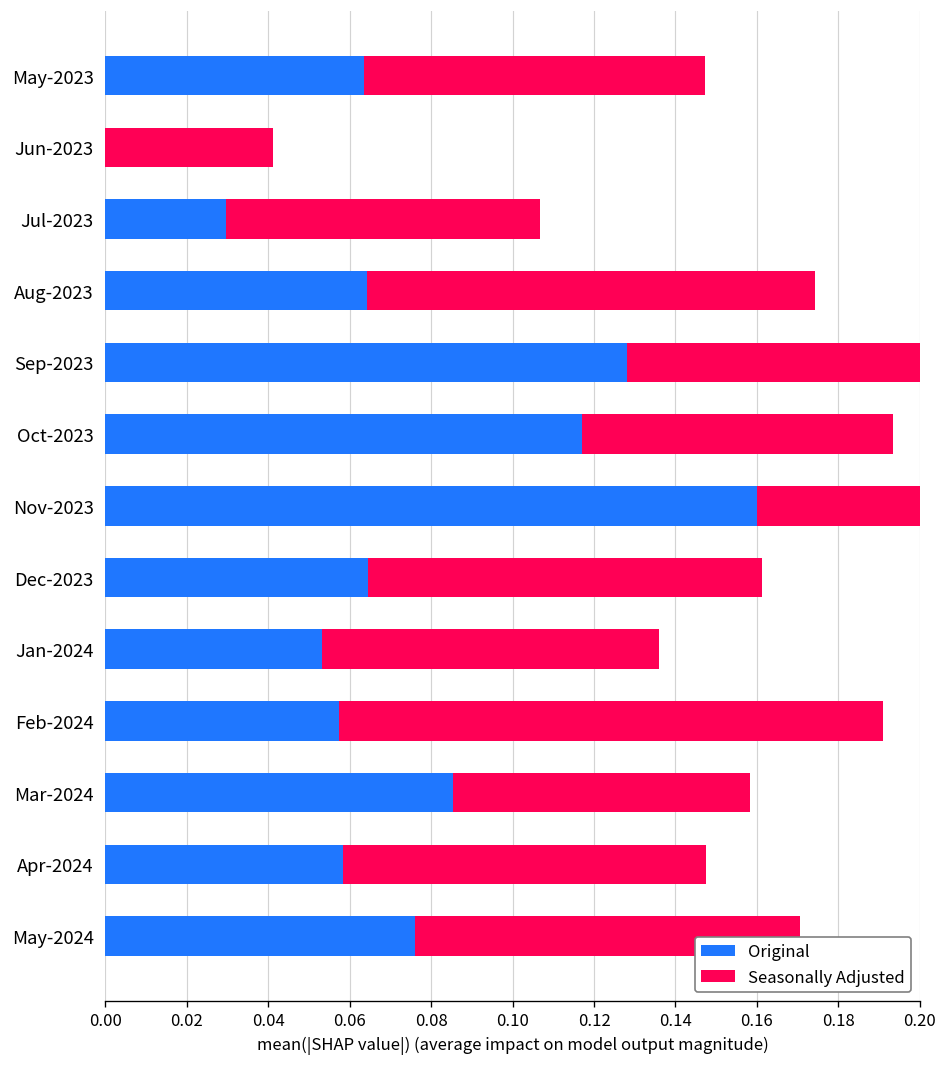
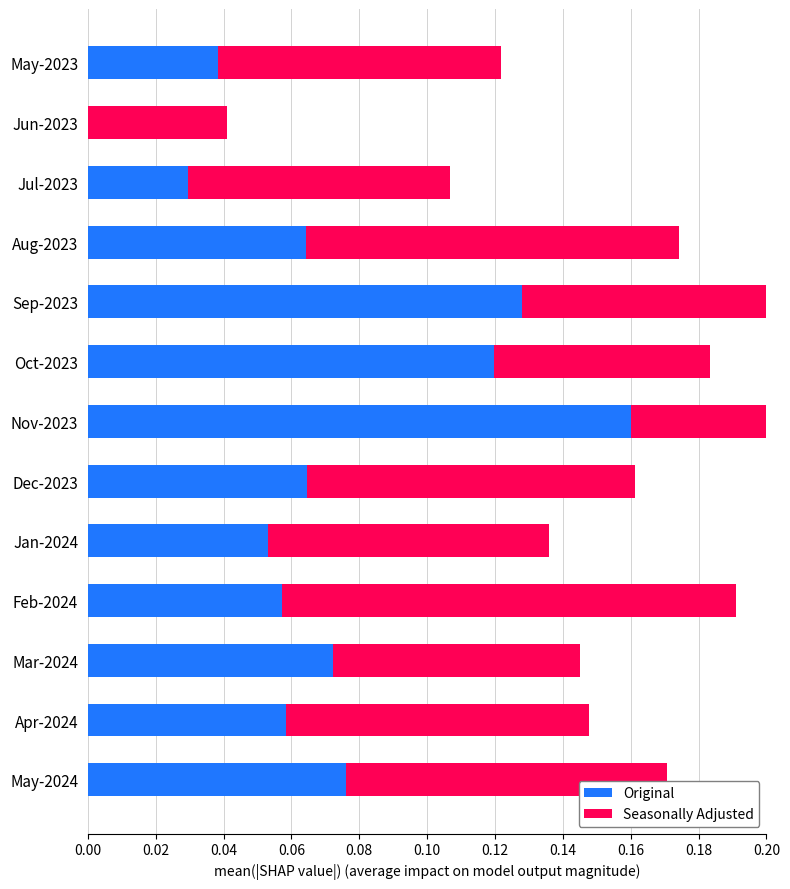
  {
    "Original": {
-     "May-2023": 0.064,
+     "May-2023": 0.038,
      "Jun-2023": 0.000,
      "Jul-2023": 0.030,
      "Aug-2023": 0.064,
      "Sep-2023": 0.128,
-     "Oct-2023": 0.117,
+     "Oct-2023": 0.120,
      "Nov-2023": 0.160,
      "Dec-2023": 0.064,
      "Jan-2024": 0.053,
      "Feb-2024": 0.057,
-     "Mar-2024": 0.085,
+     "Mar-2024": 0.072,
      "Apr-2024": 0.058,
      "May-2024": 0.076
    },
    "Seasonally Adjusted": {
      "May-2023": 0.084,
      "Jun-2023": 0.041,
      "Jul-2023": 0.077,
      "Aug-2023": 0.110,
-     "Oct-2023": 0.076,
+     "Oct-2023": 0.064,
      "Dec-2023": 0.097,
      "Jan-2024": 0.083,
      "Feb-2024": 0.134,
      "Mar-2024": 0.073,
      "Apr-2024": 0.089,
      "May-2024": 0.095
    }
  }
